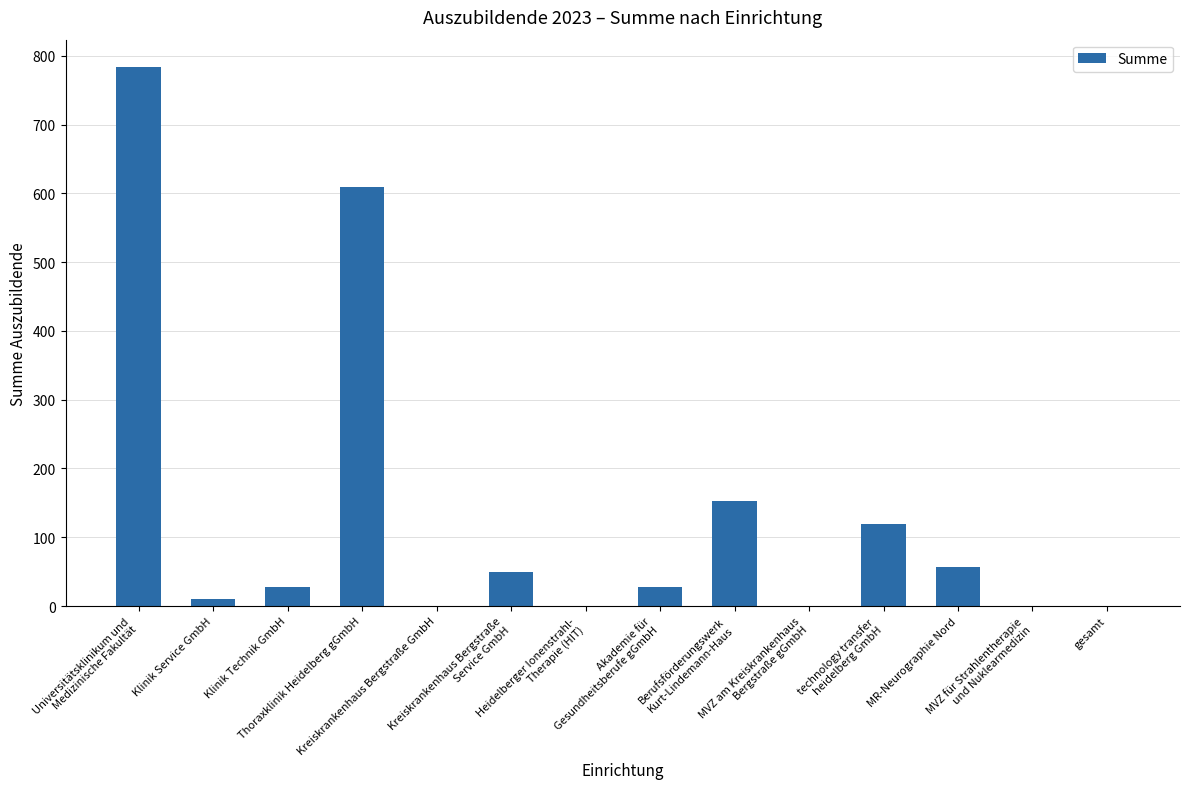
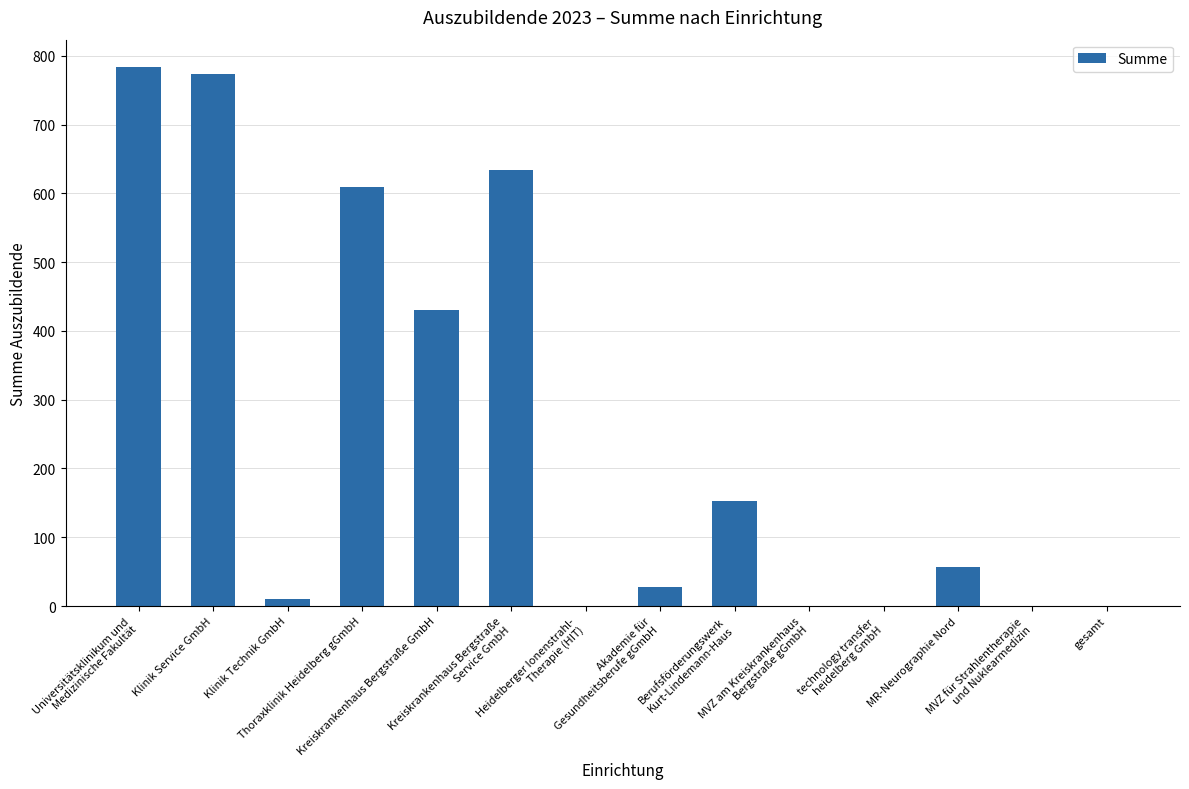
  {
    "Universitätsklinikum und Medizinische Fakultät": 780,
-   "Klinik Service GmbH": 10,
-   "Klinik Technik GmbH": 30,
+   "Klinik Service GmbH": 770,
+   "Klinik Technik GmbH": 10,
    "Thoraxklinik Heidelberg gGmbH": 610,
-   "Kreiskrankenhaus Bergstraße GmbH": 0,
-   "Kreiskrankenhaus Bergstraße Service GmbH": 50,
+   "Kreiskrankenhaus Bergstraße GmbH": 430,
+   "Kreiskrankenhaus Bergstraße Service GmbH": 630,
    "Heidelberger Ionenstrahl- Therapie (HIT)": 0,
    "Akademie für Gesundheitsberufe gGmbH": 30,
    "Berufsförderungswerk Kurt-Lindemann-Haus": 150,
    "MVZ am Kreiskrankenhaus Bergstraße gGmbH": 0,
-   "technology transfer heidelberg GmbH": 120,
+   "technology transfer heidelberg GmbH": 0,
    "MR-Neurographie Nord": 60,
    "MVZ für Strahlentherapie und Nuklearmedizin": 0,
    "gesamt": 0
  }
